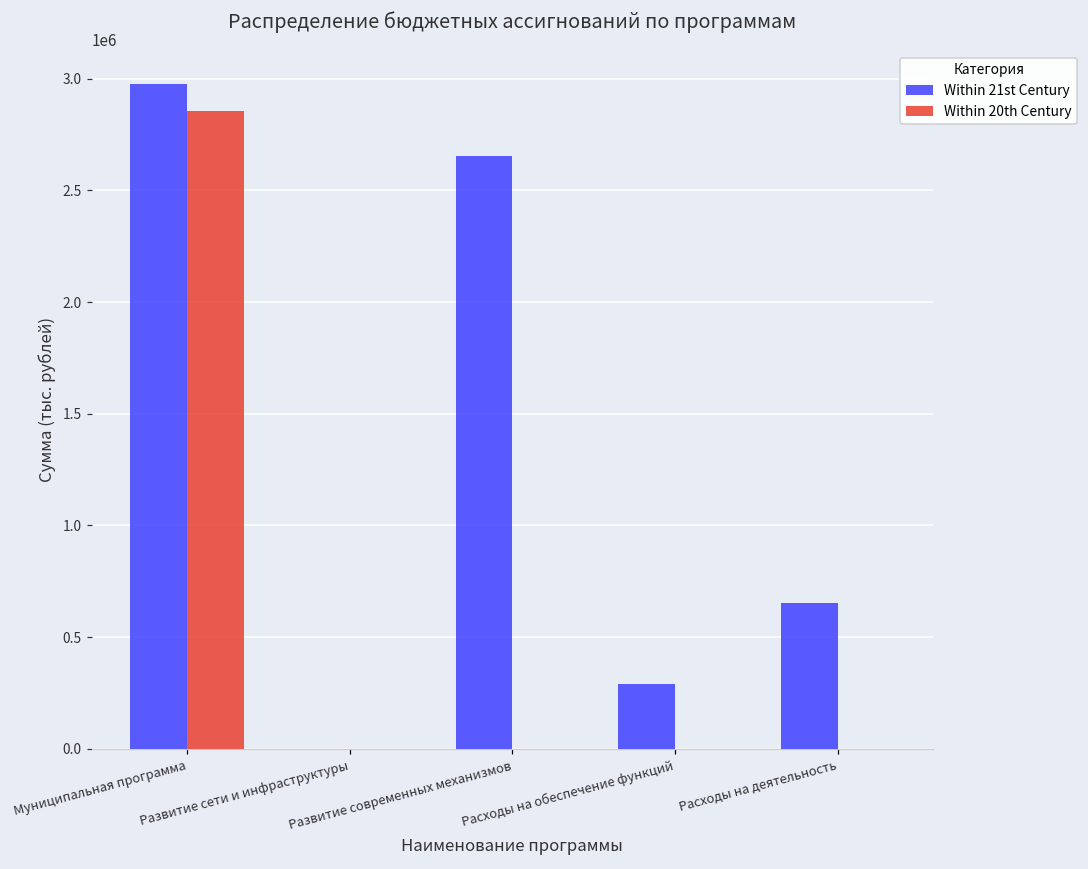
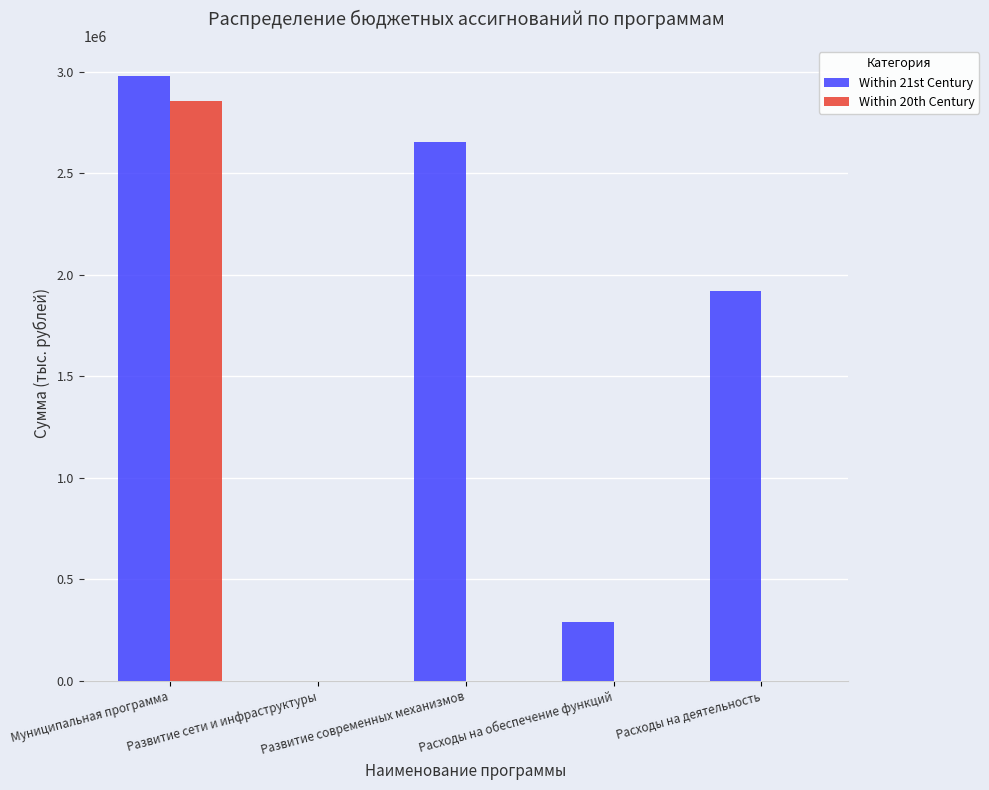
  {
    "Within 21st Century": {
      "Муниципальная программа": 2980000,
      "Развитие сети и инфраструктуры": 0,
      "Развитие современных механизмов": 2660000,
      "Расходы на обеспечение функций": 290000,
-     "Расходы на деятельность": 650000
+     "Расходы на деятельность": 1920000
    },
    "Within 20th Century": {
      "Муниципальная программа": 2860000,
      "Развитие сети и инфраструктуры": 0,
      "Развитие современных механизмов": 0,
      "Расходы на обеспечение функций": 0,
      "Расходы на деятельность": 0
    }
  }
